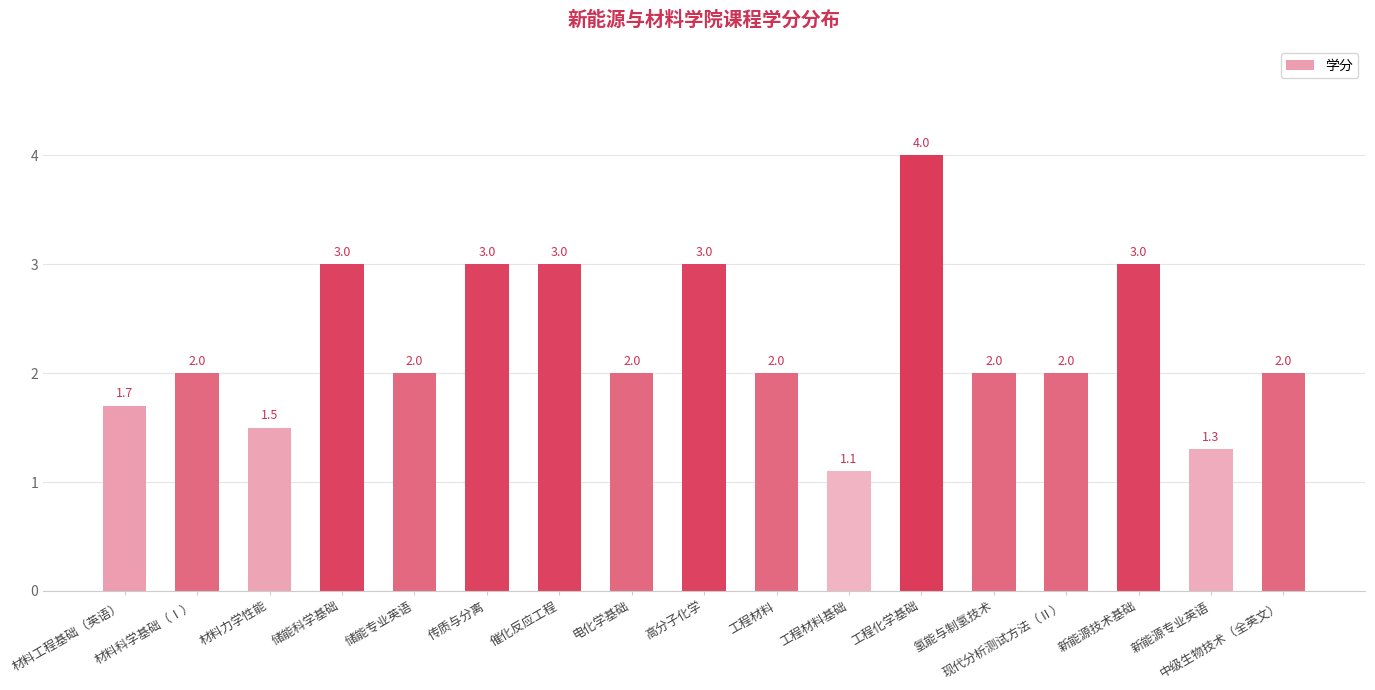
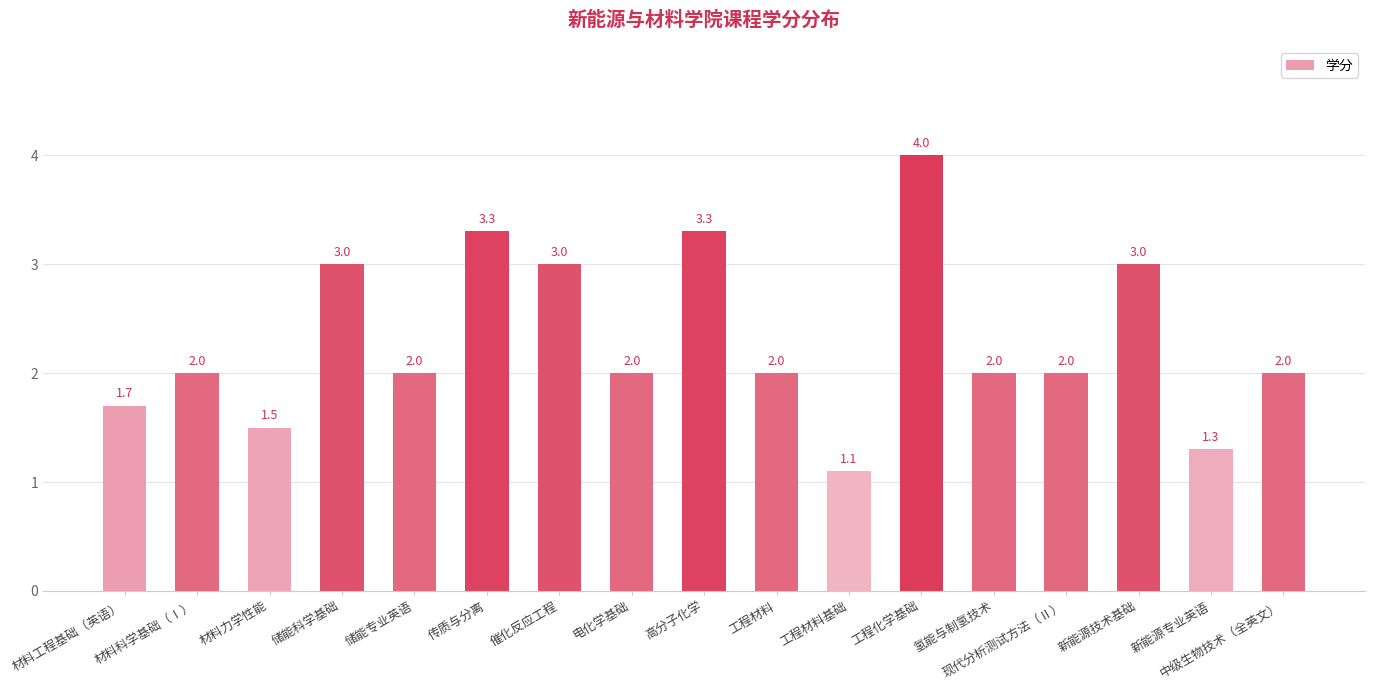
  {
    "材料工程基础（英语）": 1.7,
    "材料科学基础（Ⅰ）": 2.0,
    "材料力学性能": 1.5,
    "储能科学基础": 3.0,
    "储能专业英语": 2.0,
-   "传质与分离": 3.0,
+   "传质与分离": 3.3,
    "催化反应工程": 3.0,
    "电化学基础": 2.0,
-   "高分子化学": 3.0,
+   "高分子化学": 3.3,
    "工程材料": 2.0,
    "工程材料基础": 1.1,
    "工程化学基础": 4.0,
    "氢能与制氢技术": 2.0,
    "现代分析测试方法（Ⅱ）": 2.0,
    "新能源技术基础": 3.0,
    "新能源专业英语": 1.3,
    "中级生物技术（全英文）": 2.0
  }
